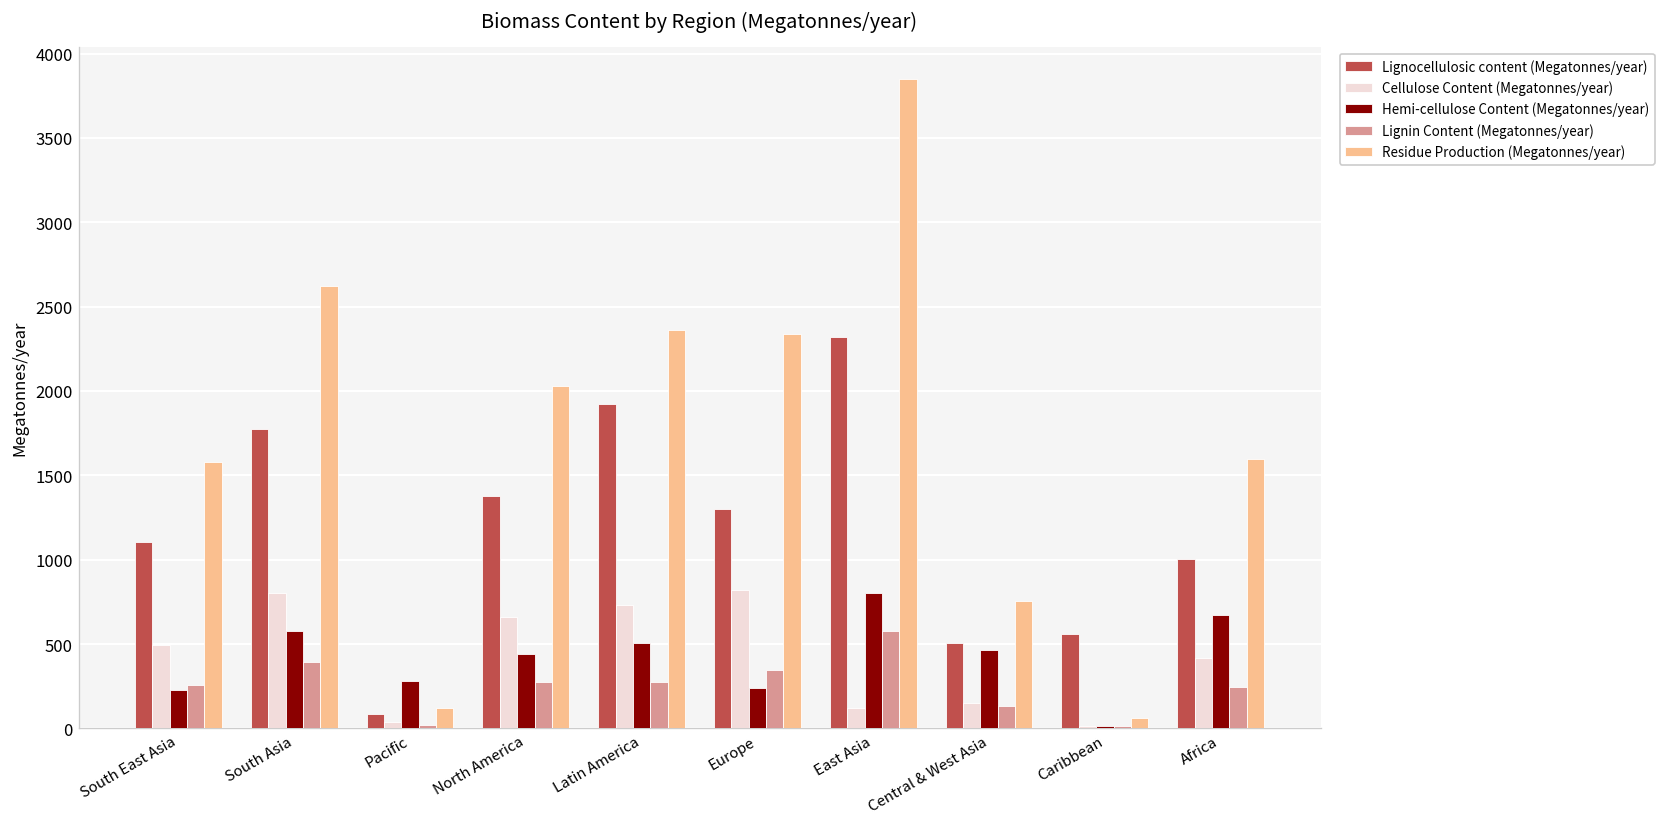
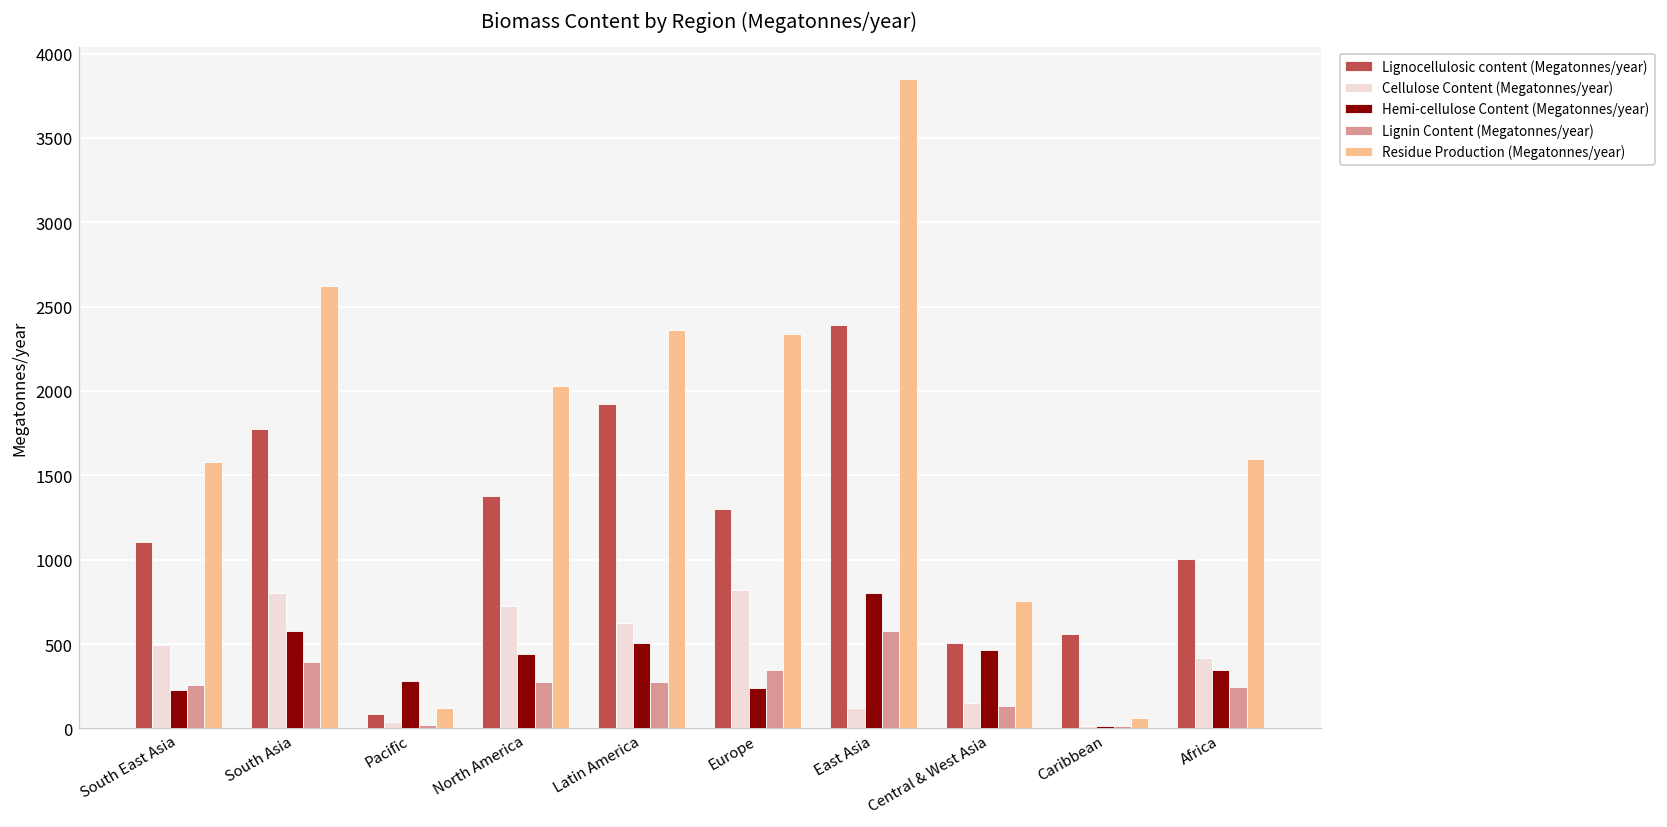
  {
    "Lignocellulosic content (Megatonnes/year)": {
      "South East Asia": 1110,
      "South Asia": 1770,
      "Pacific": 90,
      "North America": 1380,
      "Latin America": 1920,
      "Europe": 1300,
-     "East Asia": 2320,
+     "East Asia": 2390,
      "Central & West Asia": 510,
      "Caribbean": 560,
      "Africa": 1010
    },
    "Cellulose Content (Megatonnes/year)": {
      "South East Asia": 490,
      "South Asia": 800,
      "Pacific": 40,
-     "North America": 660,
-     "Latin America": 730,
+     "North America": 720,
+     "Latin America": 630,
      "Europe": 820,
      "East Asia": 120,
      "Central & West Asia": 150,
      "Africa": 420
    },
    "Hemi-cellulose Content (Megatonnes/year)": {
      "South East Asia": 230,
      "South Asia": 580,
      "Pacific": 280,
      "North America": 440,
      "Latin America": 510,
      "Europe": 240,
      "East Asia": 800,
      "Central & West Asia": 470,
-     "Africa": 670
+     "Africa": 350
    }
  }
